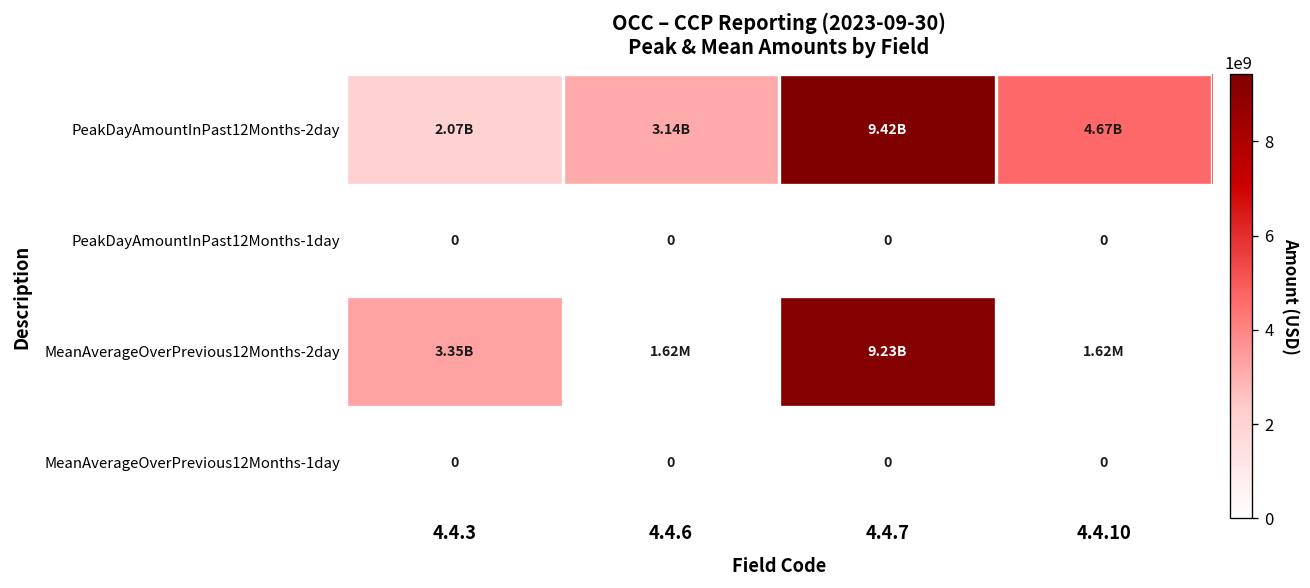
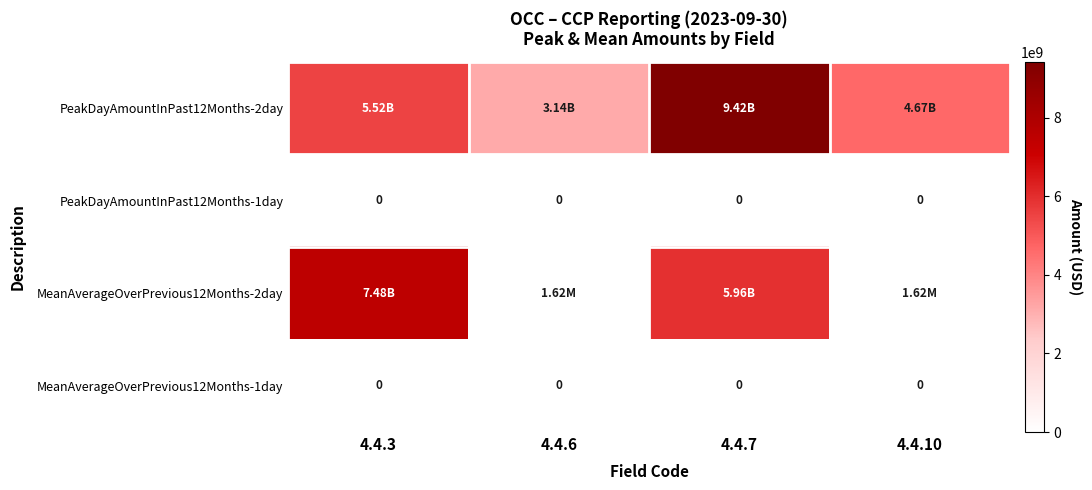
  {
    "PeakDayAmountInPast12Months-2day": {
-     "4.4.3": "2.07B",
+     "4.4.3": "5.52B",
      "4.4.6": "3.14B",
      "4.4.7": "9.42B",
      "4.4.10": "4.67B"
    },
    "PeakDayAmountInPast12Months-1day": {
      "4.4.3": "0",
      "4.4.6": "0",
      "4.4.7": "0",
      "4.4.10": "0"
    },
    "MeanAverageOverPrevious12Months-2day": {
-     "4.4.3": "3.35B",
+     "4.4.3": "7.48B",
      "4.4.6": "1.62M",
-     "4.4.7": "9.23B",
+     "4.4.7": "5.96B",
      "4.4.10": "1.62M"
    },
    "MeanAverageOverPrevious12Months-1day": {
      "4.4.3": "0",
      "4.4.6": "0",
      "4.4.7": "0",
      "4.4.10": "0"
    }
  }
